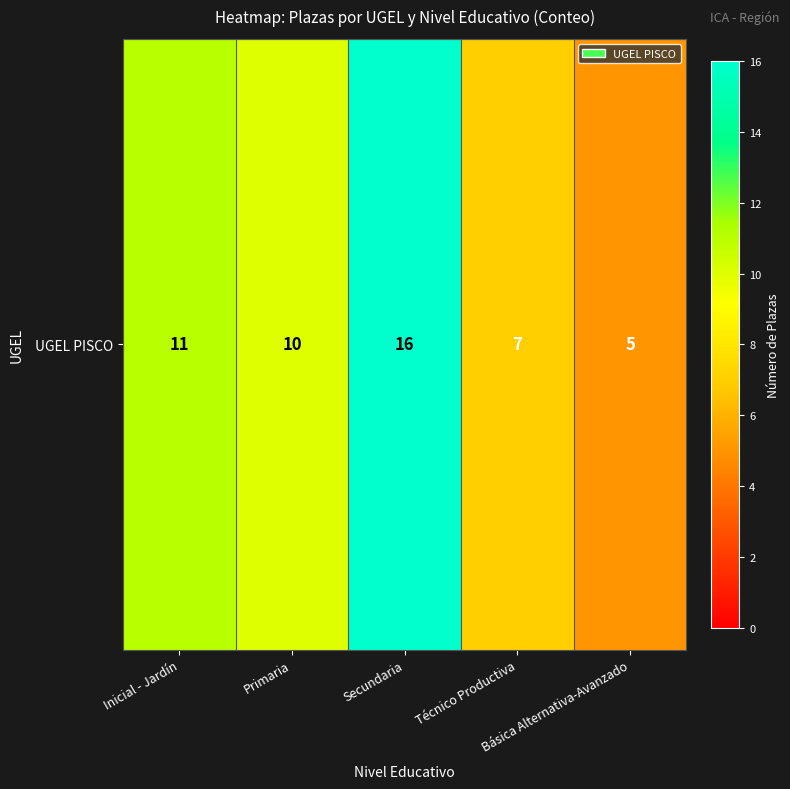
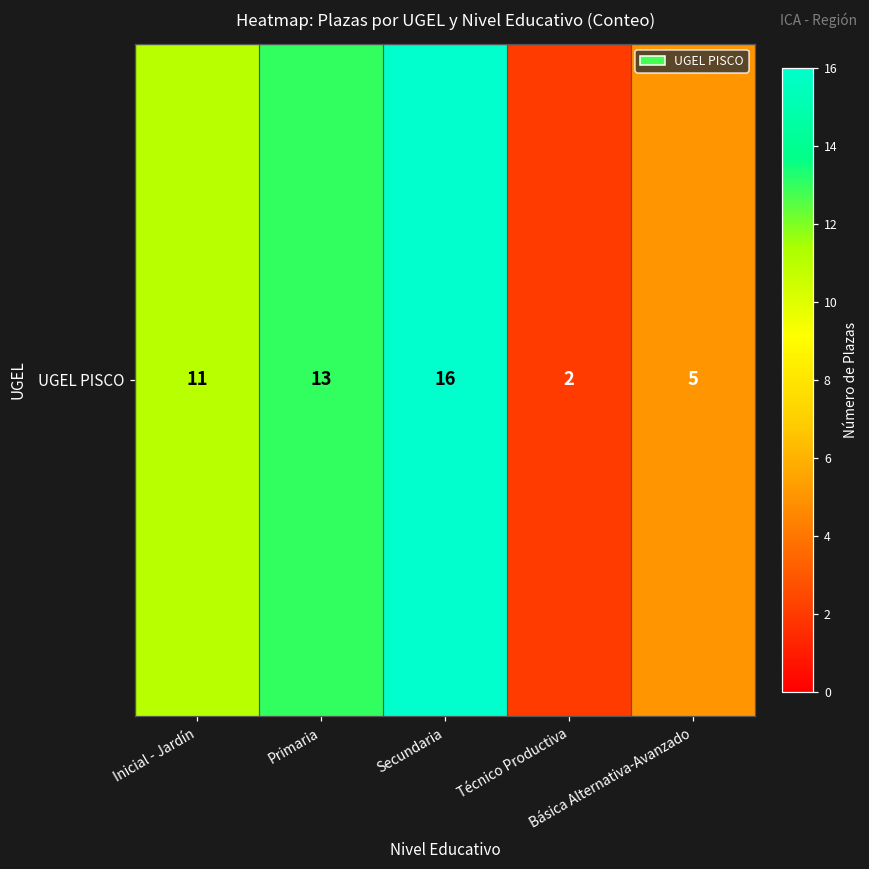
  {
    "UGEL PISCO": {
      "Inicial - Jardín": 11,
-     "Primaria": 10,
+     "Primaria": 13,
      "Secundaria": 16,
-     "Técnico Productiva": 7,
+     "Técnico Productiva": 2,
      "Básica Alternativa-Avanzado": 5
    }
  }
